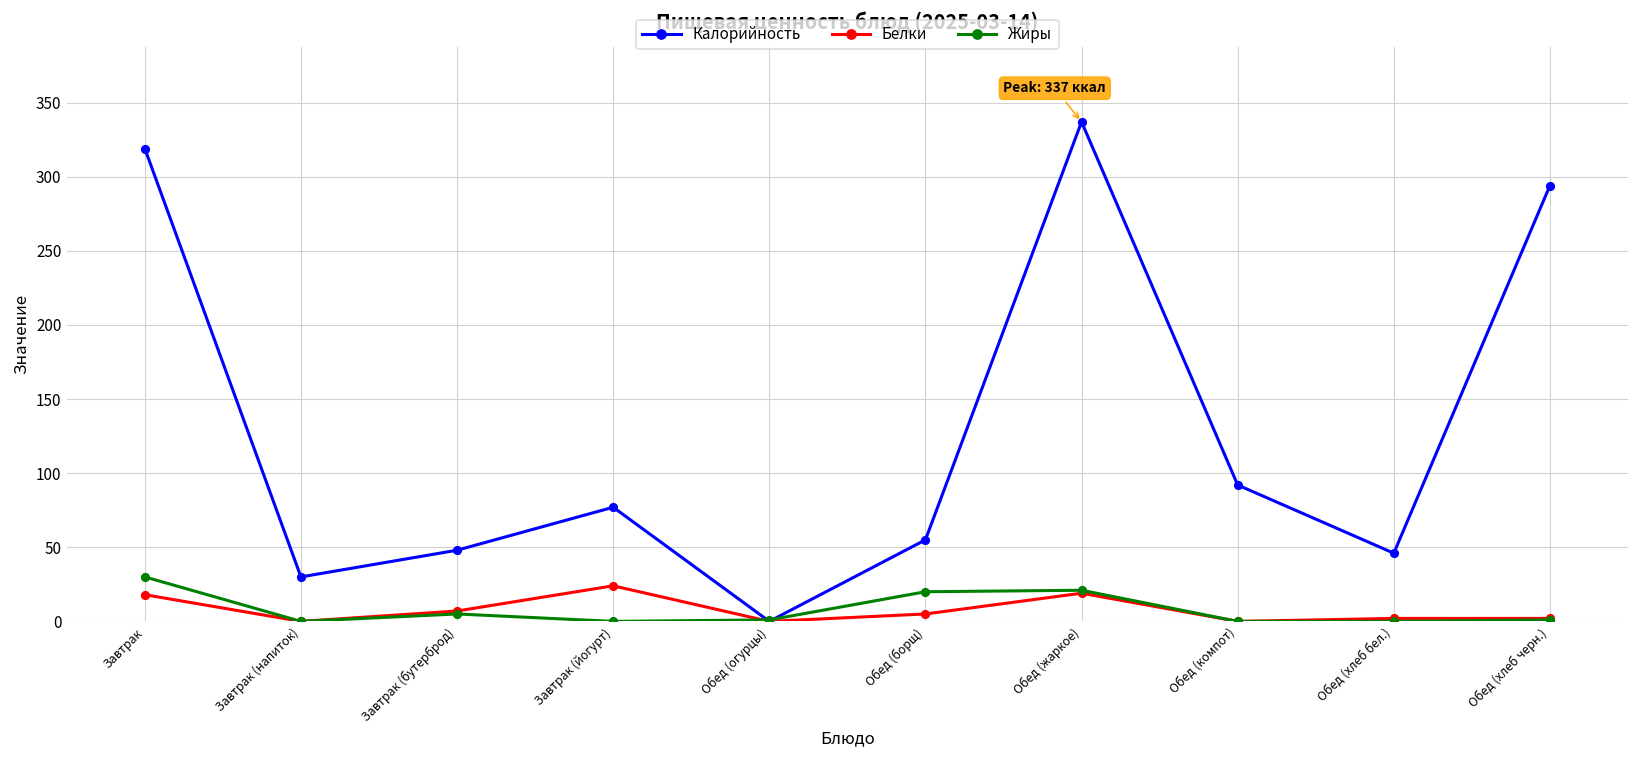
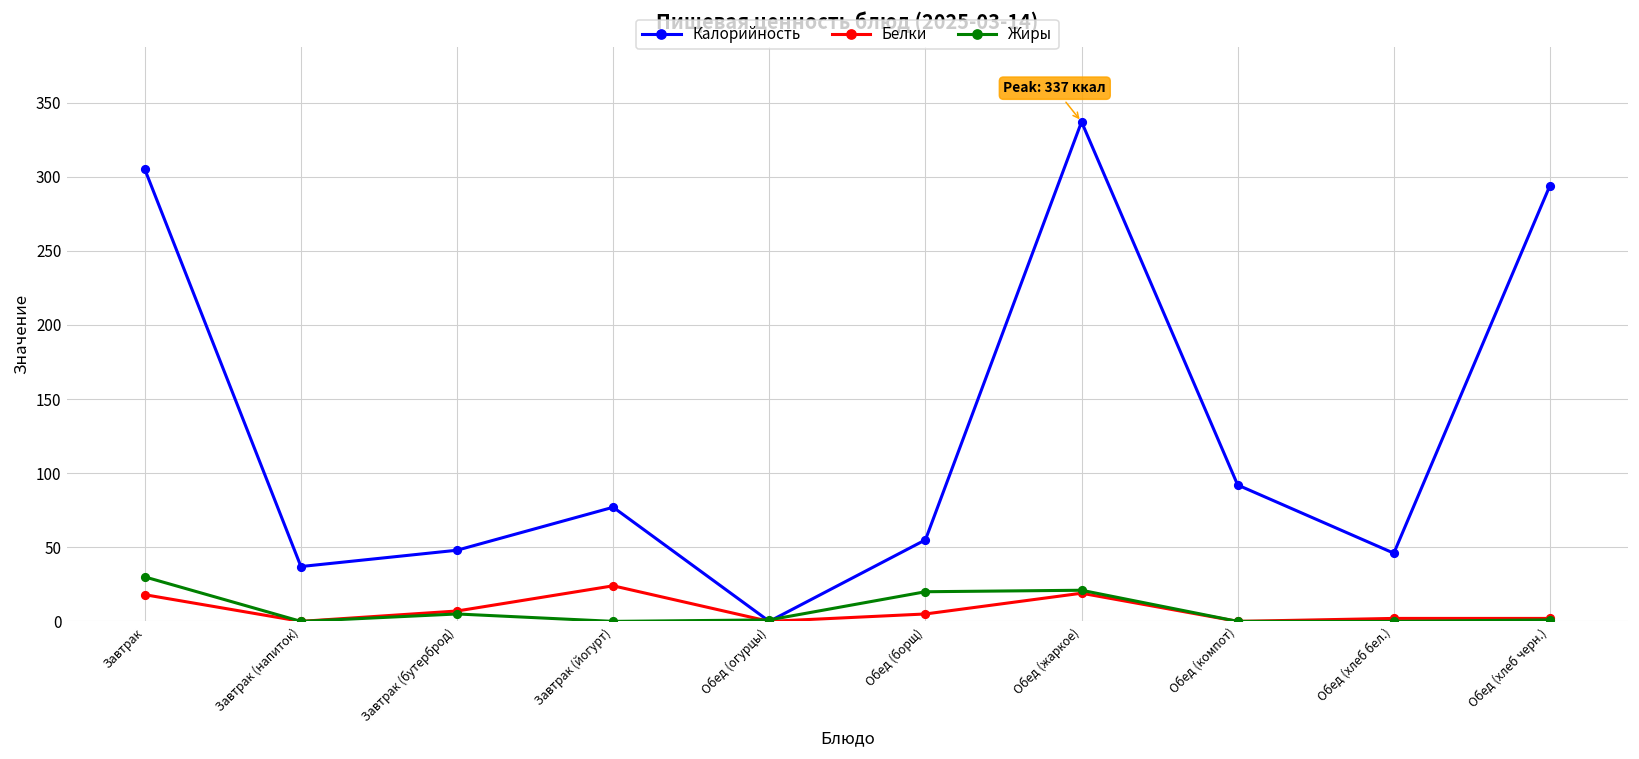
  {
    "Калорийность": {
-     "Завтрак": 319,
-     "Завтрак (напиток)": 30,
+     "Завтрак": 305,
+     "Завтрак (напиток)": 37,
      "Завтрак (бутерброд)": 48,
      "Завтрак (йогурт)": 77,
      "Обед (борщ)": 55,
      "Обед (компот)": 92,
      "Обед (хлеб бел.)": 46,
      "Обед (хлеб черн.)": 294
    },
    "Белки": {
      "Завтрак": 18,
      "Завтрак (бутерброд)": 7,
      "Завтрак (йогурт)": 24,
      "Обед (борщ)": 5,
      "Обед (жаркое)": 19,
      "Обед (хлеб бел.)": 2
    },
    "Жиры": {
      "Завтрак": 30,
      "Завтрак (бутерброд)": 5,
      "Завтрак (йогурт)": 0,
      "Обед (борщ)": 20,
      "Обед (жаркое)": 21,
      "Обед (хлеб бел.)": 0
    }
  }
